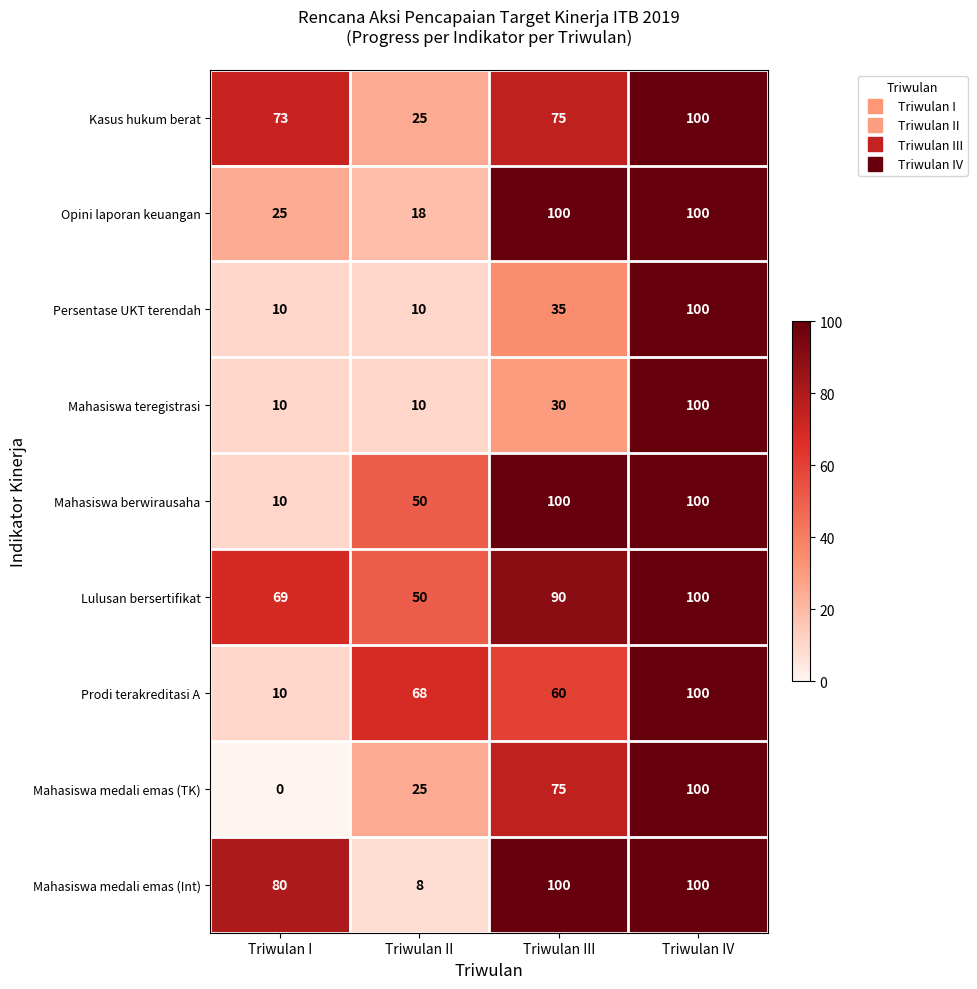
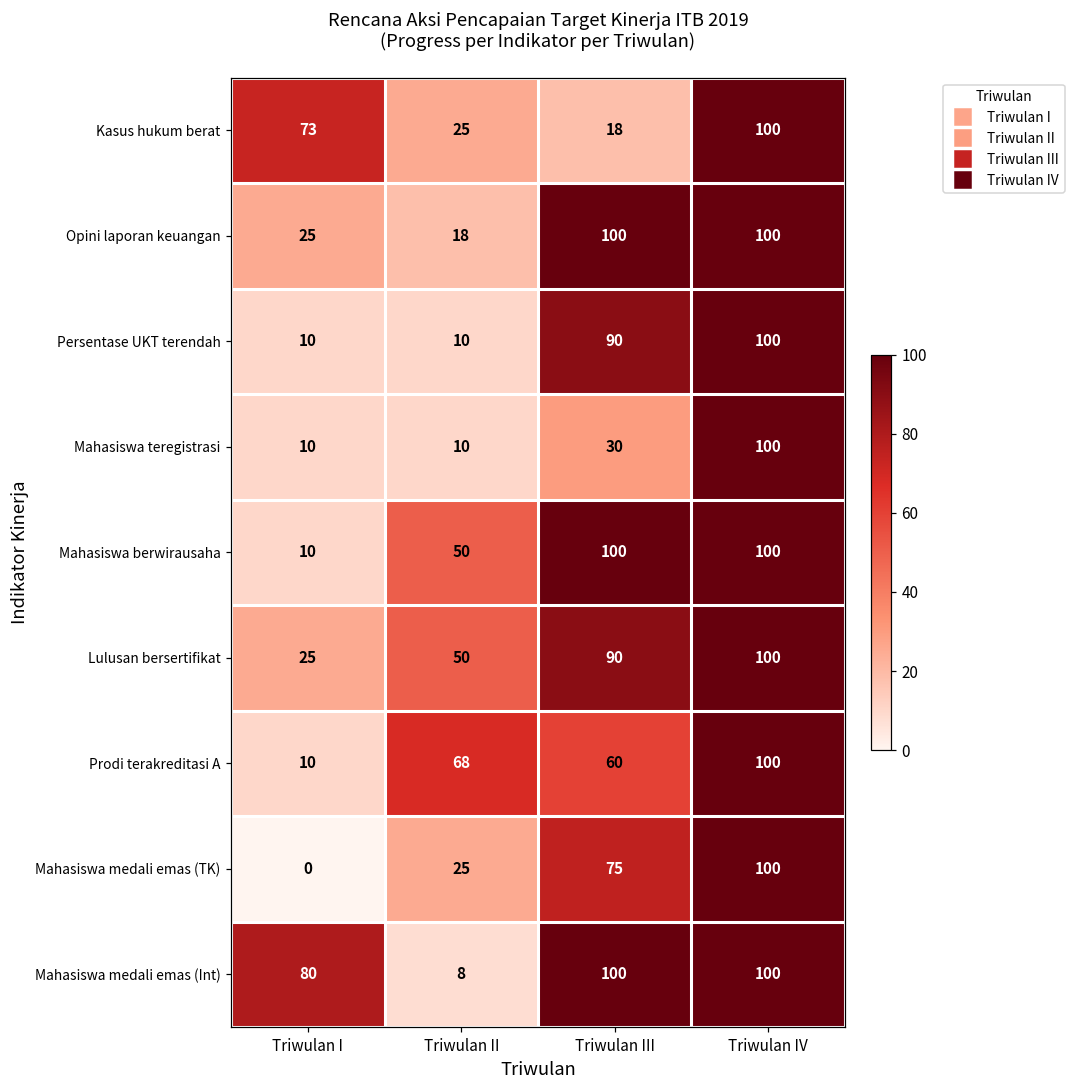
  {
    "Kasus hukum berat": {
      "Triwulan I": 73,
      "Triwulan II": 25,
-     "Triwulan III": 75,
+     "Triwulan III": 18,
      "Triwulan IV": 100
    },
    "Opini laporan keuangan": {
      "Triwulan I": 25,
      "Triwulan II": 18,
      "Triwulan III": 100,
      "Triwulan IV": 100
    },
    "Persentase UKT terendah": {
      "Triwulan I": 10,
      "Triwulan II": 10,
-     "Triwulan III": 35,
+     "Triwulan III": 90,
      "Triwulan IV": 100
    },
    "Mahasiswa teregistrasi": {
      "Triwulan I": 10,
      "Triwulan II": 10,
      "Triwulan III": 30,
      "Triwulan IV": 100
    },
    "Mahasiswa berwirausaha": {
      "Triwulan I": 10,
      "Triwulan II": 50,
      "Triwulan III": 100,
      "Triwulan IV": 100
    },
    "Lulusan bersertifikat": {
-     "Triwulan I": 69,
+     "Triwulan I": 25,
      "Triwulan II": 50,
      "Triwulan III": 90,
      "Triwulan IV": 100
    },
    "Prodi terakreditasi A": {
      "Triwulan I": 10,
      "Triwulan II": 68,
      "Triwulan III": 60,
      "Triwulan IV": 100
    },
    "Mahasiswa medali emas (TK)": {
      "Triwulan I": 0,
      "Triwulan II": 25,
      "Triwulan III": 75,
      "Triwulan IV": 100
    },
    "Mahasiswa medali emas (Int)": {
      "Triwulan I": 80,
      "Triwulan II": 8,
      "Triwulan III": 100,
      "Triwulan IV": 100
    }
  }
